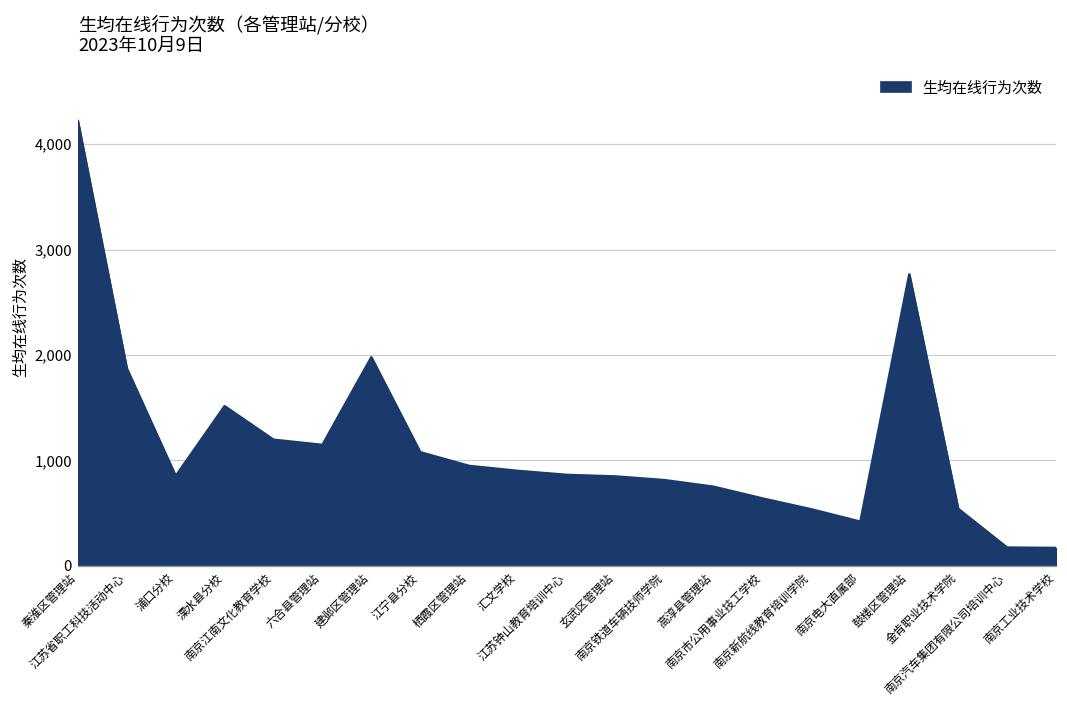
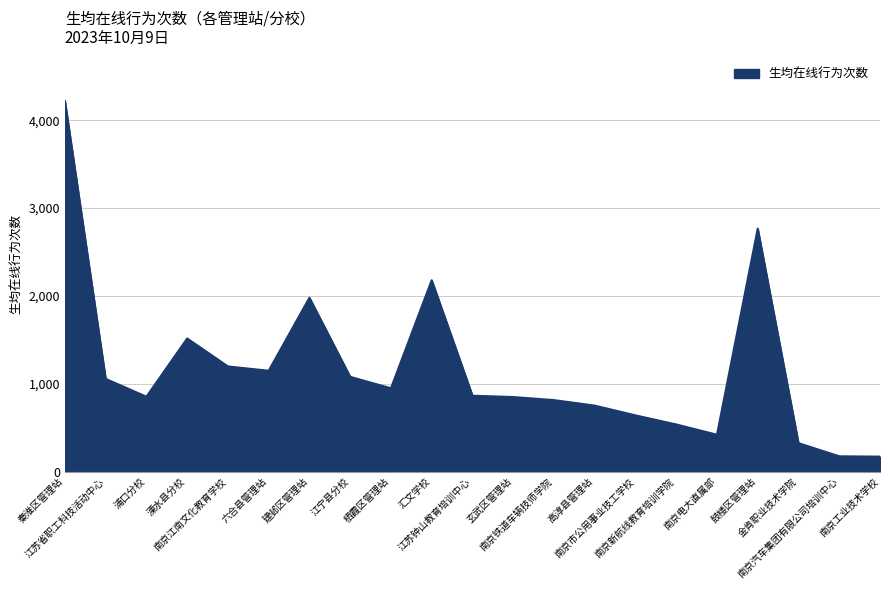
  {
    "秦淮区管理站": "4,200",
-   "江苏省职工科技活动中心": "1,900",
+   "江苏省职工科技活动中心": "1,100",
    "浦口分校": "900",
    "溧水县分校": "1,500",
    "南京江南文化教育学校": "1,200",
    "六合县管理站": "1,100",
    "建邺区管理站": "2,000",
    "江宁县分校": "1,100",
    "栖霞区管理站": "900",
-   "汇文学校": "900",
+   "汇文学校": "2,200",
    "江苏钟山教育培训中心": "900",
    "玄武区管理站": "800",
    "南京铁道车辆技师学院": "800",
    "高淳县管理站": "800",
    "南京市公用事业技工学校": "600",
    "南京新航线教育培训学院": "500",
    "南京电大直属部": "400",
    "鼓楼区管理站": "2,800",
-   "金肯职业技术学院": "500",
+   "金肯职业技术学院": "300",
    "南京汽车集团有限公司培训中心": "200",
    "南京工业技术学校": "200"
  }
